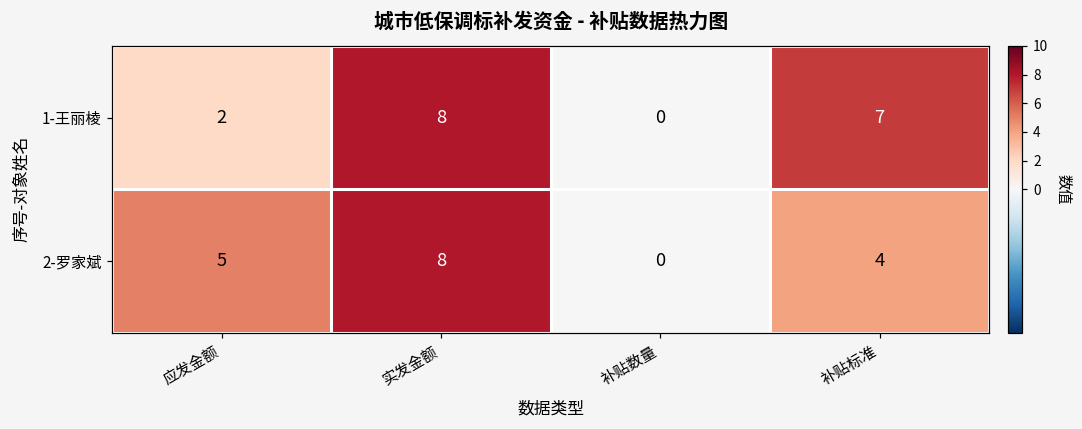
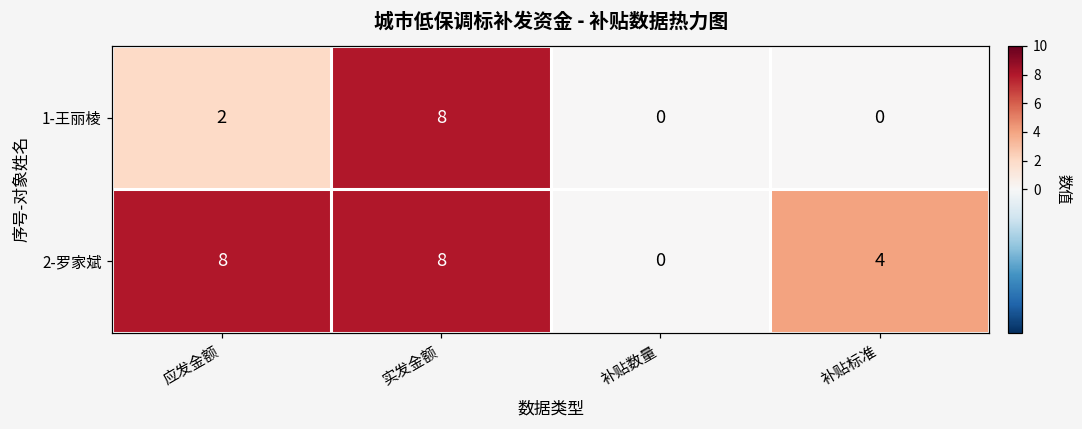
  {
    "1-王丽棱": {
      "应发金额": 2,
      "实发金额": 8,
      "补贴数量": 0,
-     "补贴标准": 7
+     "补贴标准": 0
    },
    "2-罗家斌": {
-     "应发金额": 5,
+     "应发金额": 8,
      "实发金额": 8,
      "补贴数量": 0,
      "补贴标准": 4
    }
  }
